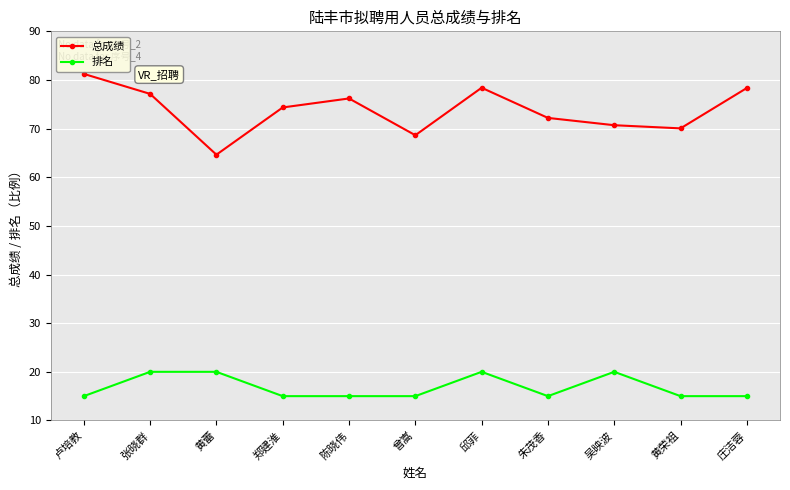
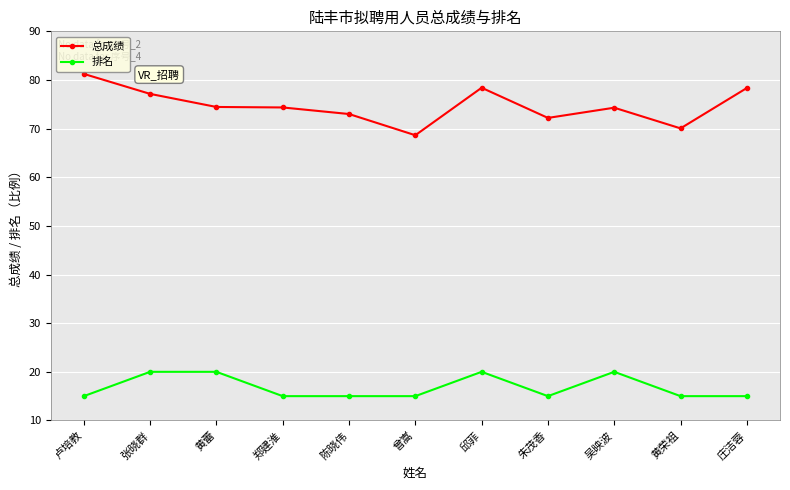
  {
    "总成绩": {
      "张晓群": 77,
-     "黄蕾": 65,
+     "黄蕾": 74,
      "郑建淮": 74,
-     "陈晓伟": 76,
+     "陈晓伟": 73,
      "曾嵩": 69,
      "邱菲": 78,
      "朱茂香": 72,
-     "吴映波": 71,
+     "吴映波": 74,
      "黄荣祖": 70,
      "庄洁蓉": 78
    },
    "排名": {
      "卢培教": 15,
      "张晓群": 20,
      "黄蕾": 20,
      "郑建淮": 15,
      "陈晓伟": 15,
      "曾嵩": 15,
      "邱菲": 20,
      "朱茂香": 15,
      "吴映波": 20,
      "黄荣祖": 15,
      "庄洁蓉": 15
    }
  }
